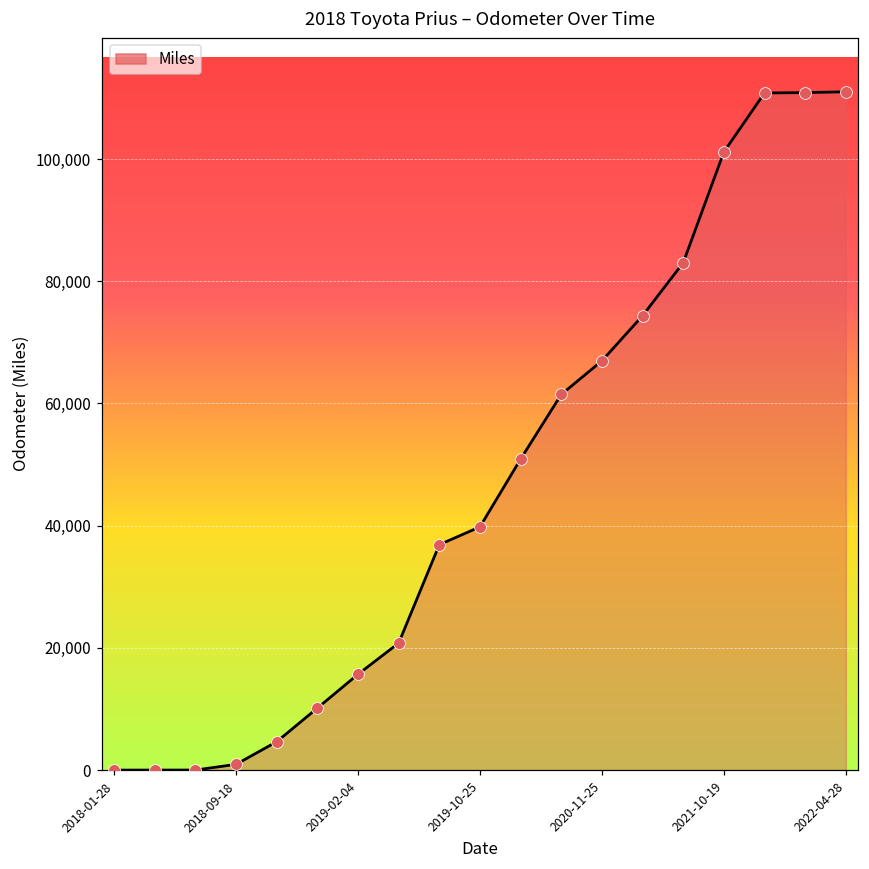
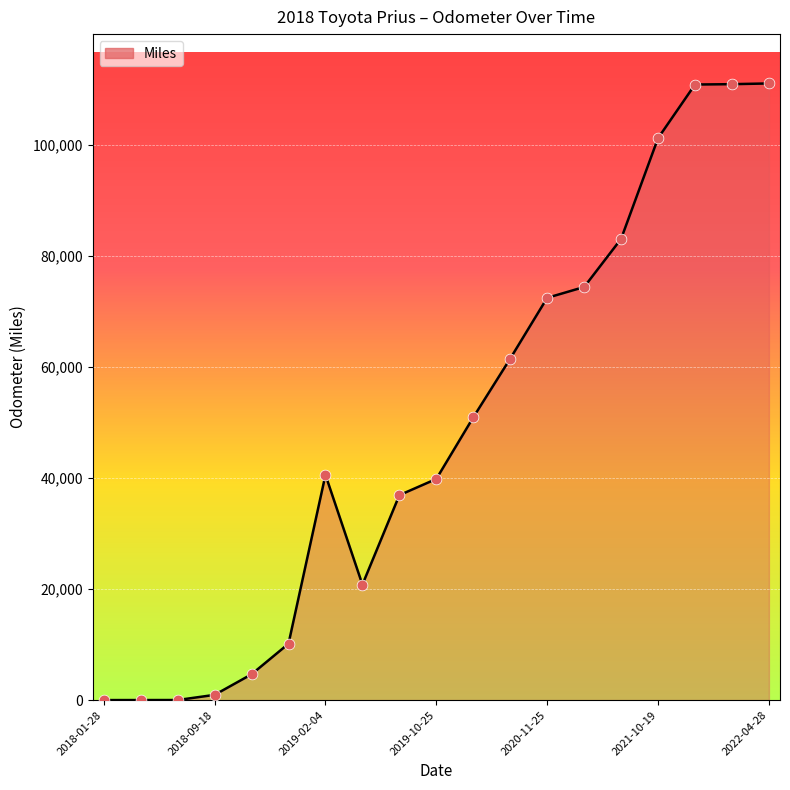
  {
    "2018-01-28": "0",
    "2018-09-18": "1,000",
-   "2019-02-04": "16,000",
+   "2019-02-04": "41,000",
    "2019-10-25": "40,000",
-   "2020-11-25": "67,000",
+   "2020-11-25": "72,000",
    "2021-10-19": "101,000",
    "2022-04-28": "111,000"
  }
